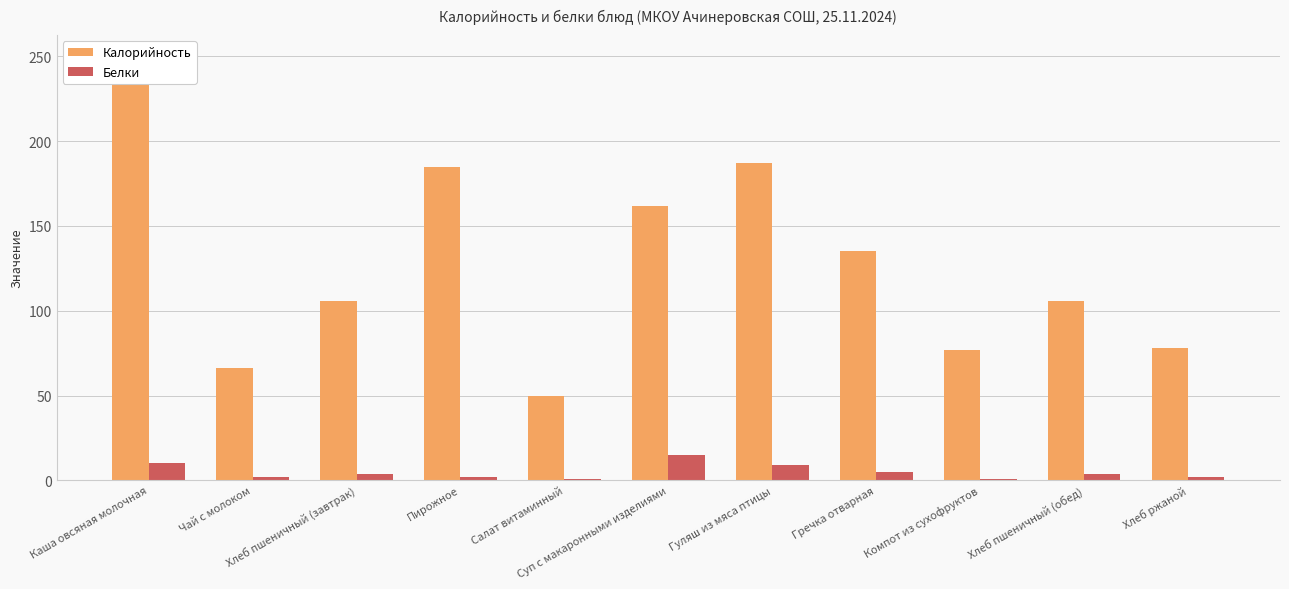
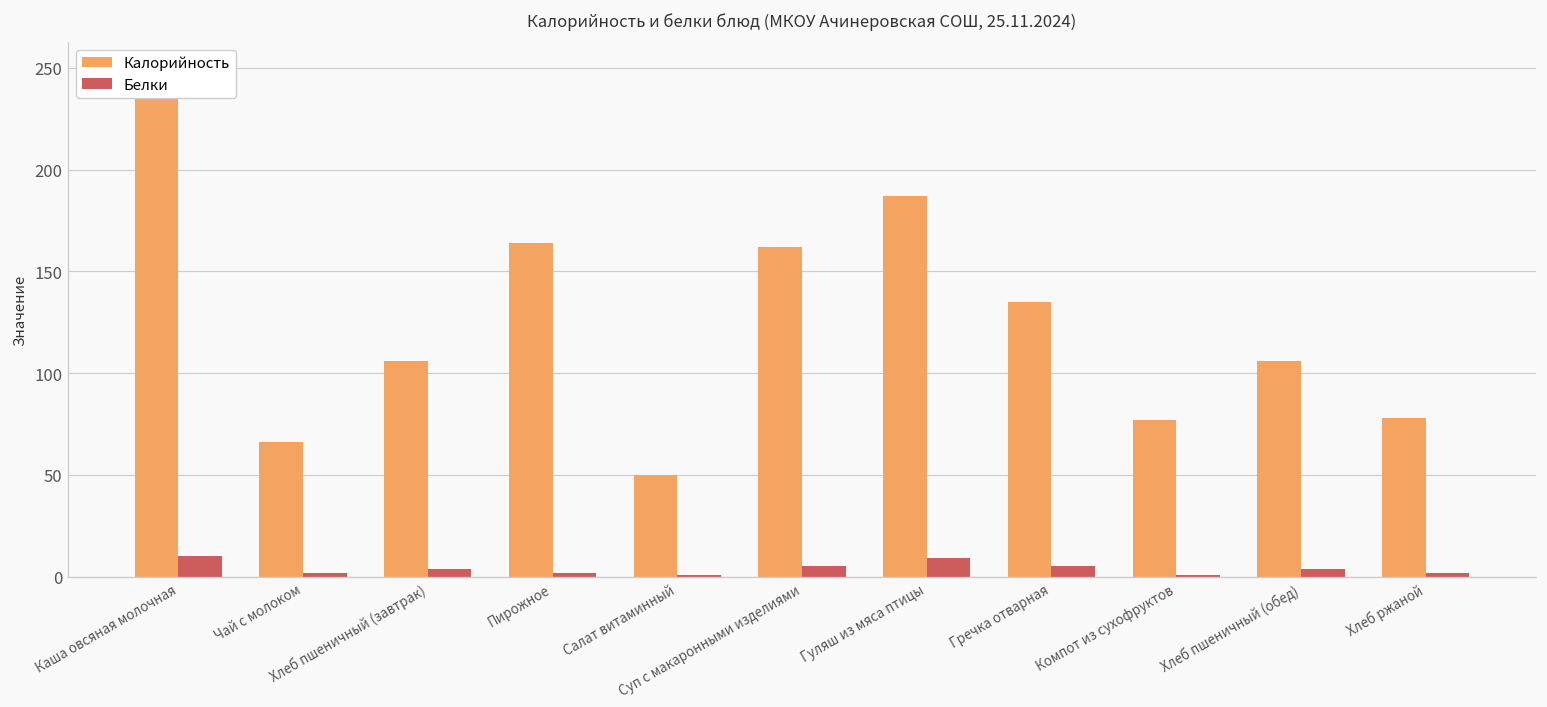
  {
    "Калорийность": {
      "Чай с молоком": 66,
      "Хлеб пшеничный (завтрак)": 106,
-     "Пирожное": 185,
+     "Пирожное": 164,
      "Салат витаминный": 50,
      "Суп с макаронными изделиями": 162,
      "Гуляш из мяса птицы": 187,
      "Гречка отварная": 135,
      "Компот из сухофруктов": 77,
      "Хлеб пшеничный (обед)": 106,
      "Хлеб ржаной": 78
    },
    "Белки": {
      "Каша овсяная молочная": 10,
      "Чай с молоком": 2,
      "Хлеб пшеничный (завтрак)": 4,
      "Пирожное": 2,
-     "Суп с макаронными изделиями": 15,
+     "Суп с макаронными изделиями": 5,
      "Гуляш из мяса птицы": 9,
      "Гречка отварная": 5,
      "Хлеб пшеничный (обед)": 4,
      "Хлеб ржаной": 2
    }
  }
